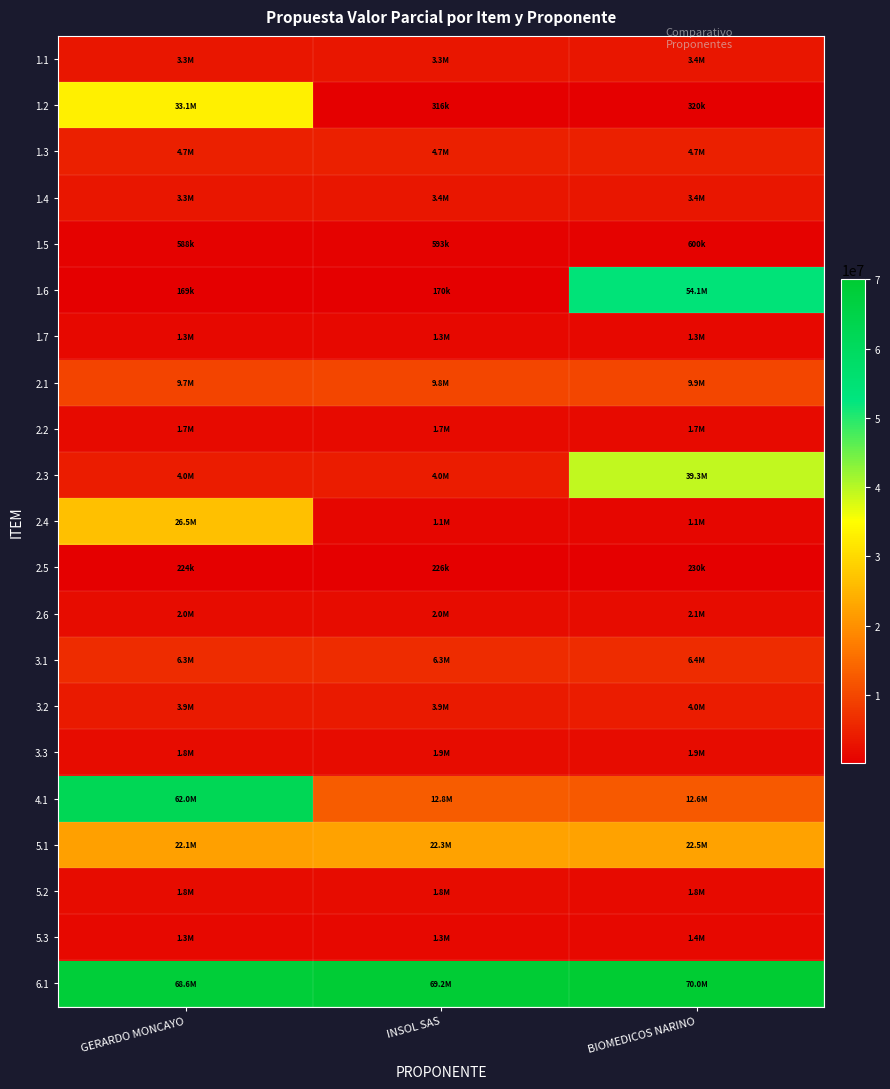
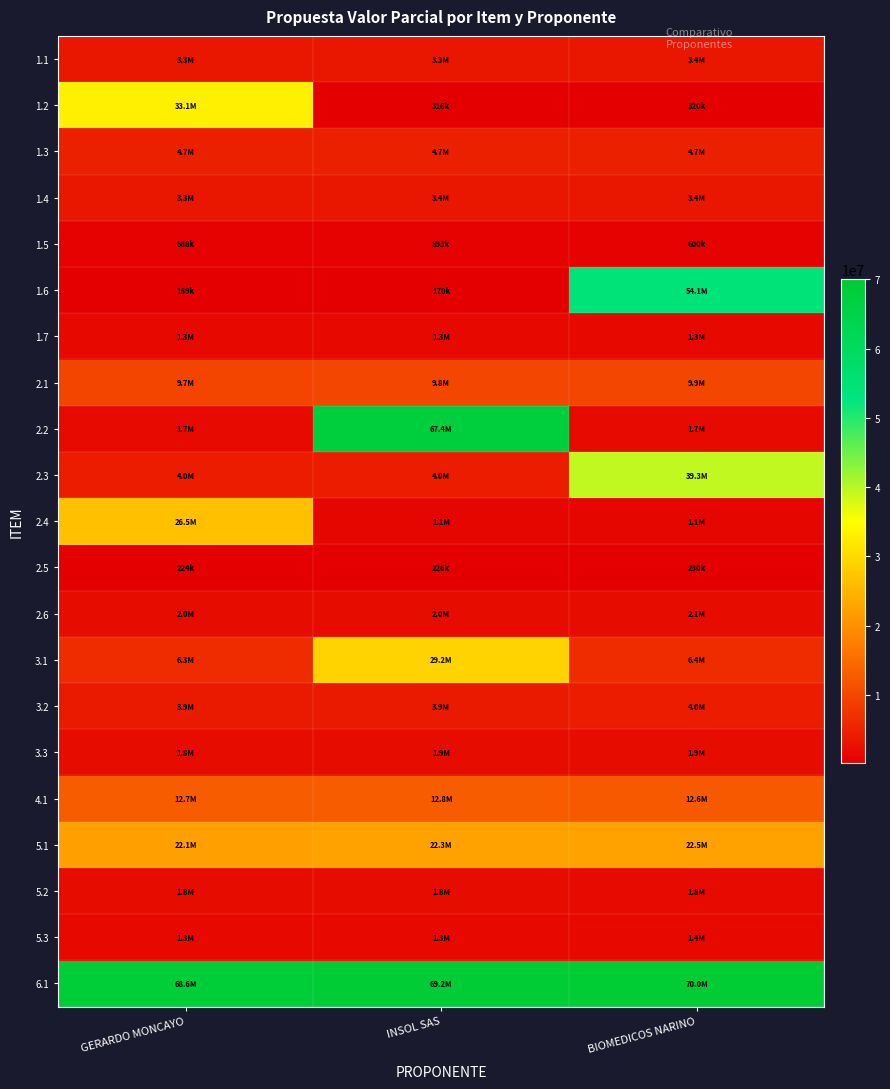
  {
    "1.1": {
      "GERARDO MONCAYO": "3.3M",
      "INSOL SAS": "3.3M",
      "BIOMEDICOS NARINO": "3.4M"
    },
    "1.2": {
      "GERARDO MONCAYO": "33.1M",
      "INSOL SAS": "316k",
      "BIOMEDICOS NARINO": "320k"
    },
    "1.3": {
      "GERARDO MONCAYO": "4.7M",
      "INSOL SAS": "4.7M",
      "BIOMEDICOS NARINO": "4.7M"
    },
    "1.4": {
      "GERARDO MONCAYO": "3.3M",
      "INSOL SAS": "3.4M",
      "BIOMEDICOS NARINO": "3.4M"
    },
    "1.5": {
      "GERARDO MONCAYO": "588k",
      "INSOL SAS": "593k",
      "BIOMEDICOS NARINO": "600k"
    },
    "1.6": {
      "GERARDO MONCAYO": "169k",
      "INSOL SAS": "170k",
      "BIOMEDICOS NARINO": "54.1M"
    },
    "1.7": {
      "GERARDO MONCAYO": "1.3M",
      "INSOL SAS": "1.3M",
      "BIOMEDICOS NARINO": "1.3M"
    },
    "2.1": {
      "GERARDO MONCAYO": "9.7M",
      "INSOL SAS": "9.8M",
      "BIOMEDICOS NARINO": "9.9M"
    },
    "2.2": {
      "GERARDO MONCAYO": "1.7M",
-     "INSOL SAS": "1.7M",
+     "INSOL SAS": "67.4M",
      "BIOMEDICOS NARINO": "1.7M"
    },
    "2.3": {
      "GERARDO MONCAYO": "4.0M",
      "INSOL SAS": "4.0M",
      "BIOMEDICOS NARINO": "39.3M"
    },
    "2.4": {
      "GERARDO MONCAYO": "26.5M",
      "INSOL SAS": "1.1M",
      "BIOMEDICOS NARINO": "1.1M"
    },
    "2.5": {
      "GERARDO MONCAYO": "224k",
      "INSOL SAS": "226k",
      "BIOMEDICOS NARINO": "230k"
    },
    "2.6": {
      "GERARDO MONCAYO": "2.0M",
      "INSOL SAS": "2.0M",
      "BIOMEDICOS NARINO": "2.1M"
    },
    "3.1": {
      "GERARDO MONCAYO": "6.3M",
-     "INSOL SAS": "6.3M",
+     "INSOL SAS": "29.2M",
      "BIOMEDICOS NARINO": "6.4M"
    },
    "3.2": {
      "GERARDO MONCAYO": "3.9M",
      "INSOL SAS": "3.9M",
      "BIOMEDICOS NARINO": "4.0M"
    },
    "3.3": {
      "GERARDO MONCAYO": "1.8M",
      "INSOL SAS": "1.9M",
      "BIOMEDICOS NARINO": "1.9M"
    },
    "4.1": {
-     "GERARDO MONCAYO": "62.0M",
+     "GERARDO MONCAYO": "12.7M",
      "INSOL SAS": "12.8M",
      "BIOMEDICOS NARINO": "12.6M"
    },
    "5.1": {
      "GERARDO MONCAYO": "22.1M",
      "INSOL SAS": "22.3M",
      "BIOMEDICOS NARINO": "22.5M"
    },
    "5.2": {
      "GERARDO MONCAYO": "1.8M",
      "INSOL SAS": "1.8M",
      "BIOMEDICOS NARINO": "1.8M"
    },
    "5.3": {
      "GERARDO MONCAYO": "1.3M",
      "INSOL SAS": "1.3M",
      "BIOMEDICOS NARINO": "1.4M"
    },
    "6.1": {
      "GERARDO MONCAYO": "68.6M",
      "INSOL SAS": "69.2M",
      "BIOMEDICOS NARINO": "70.0M"
    }
  }
